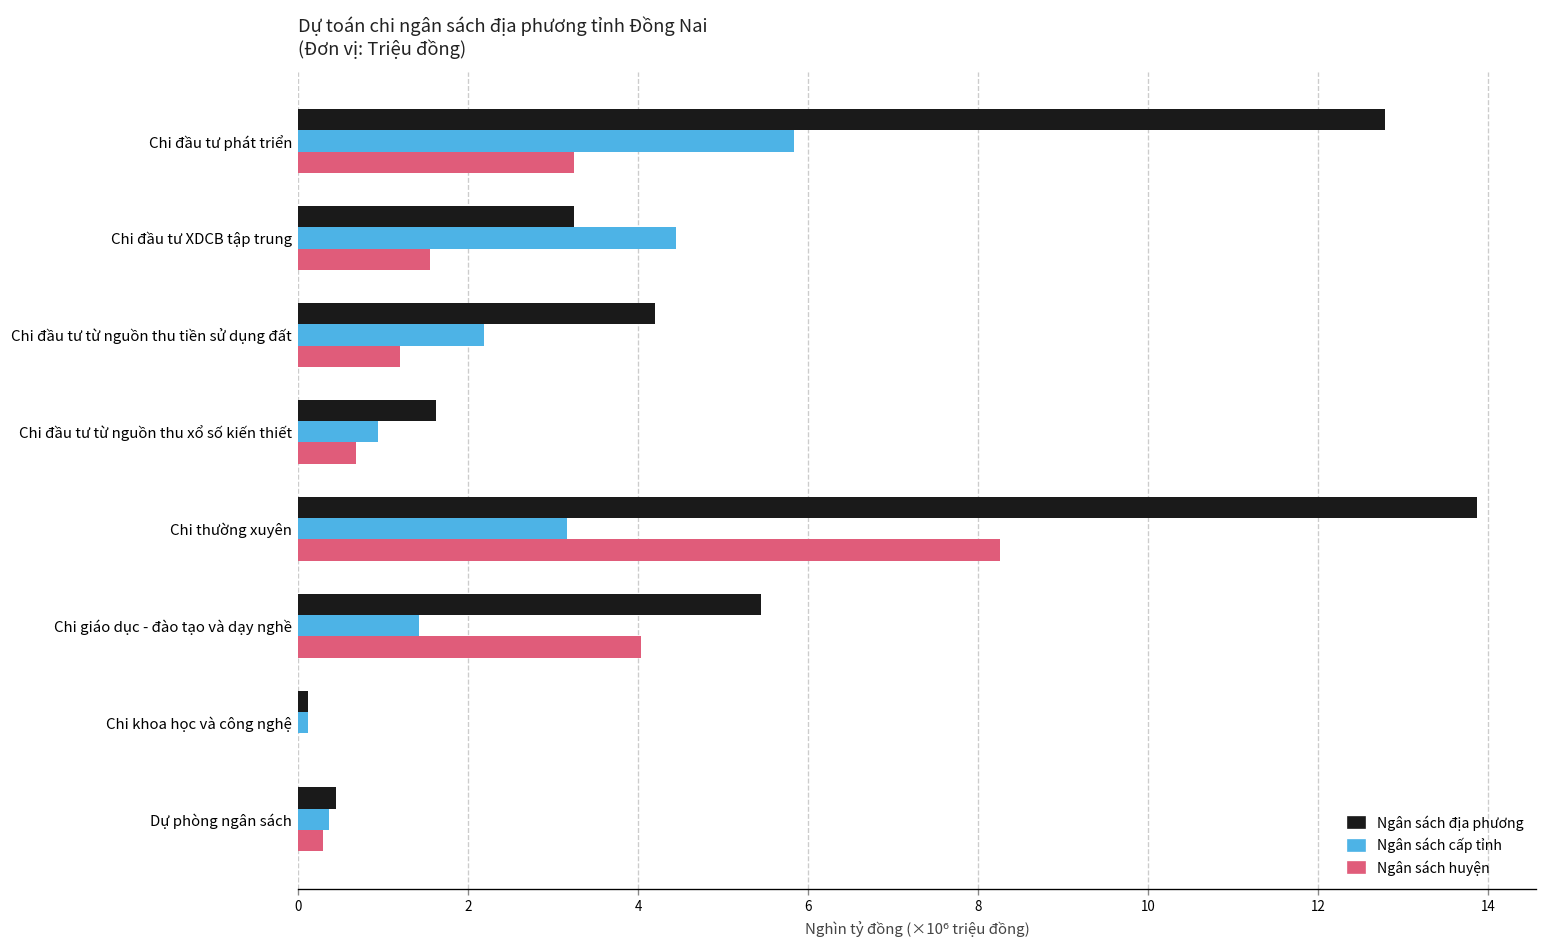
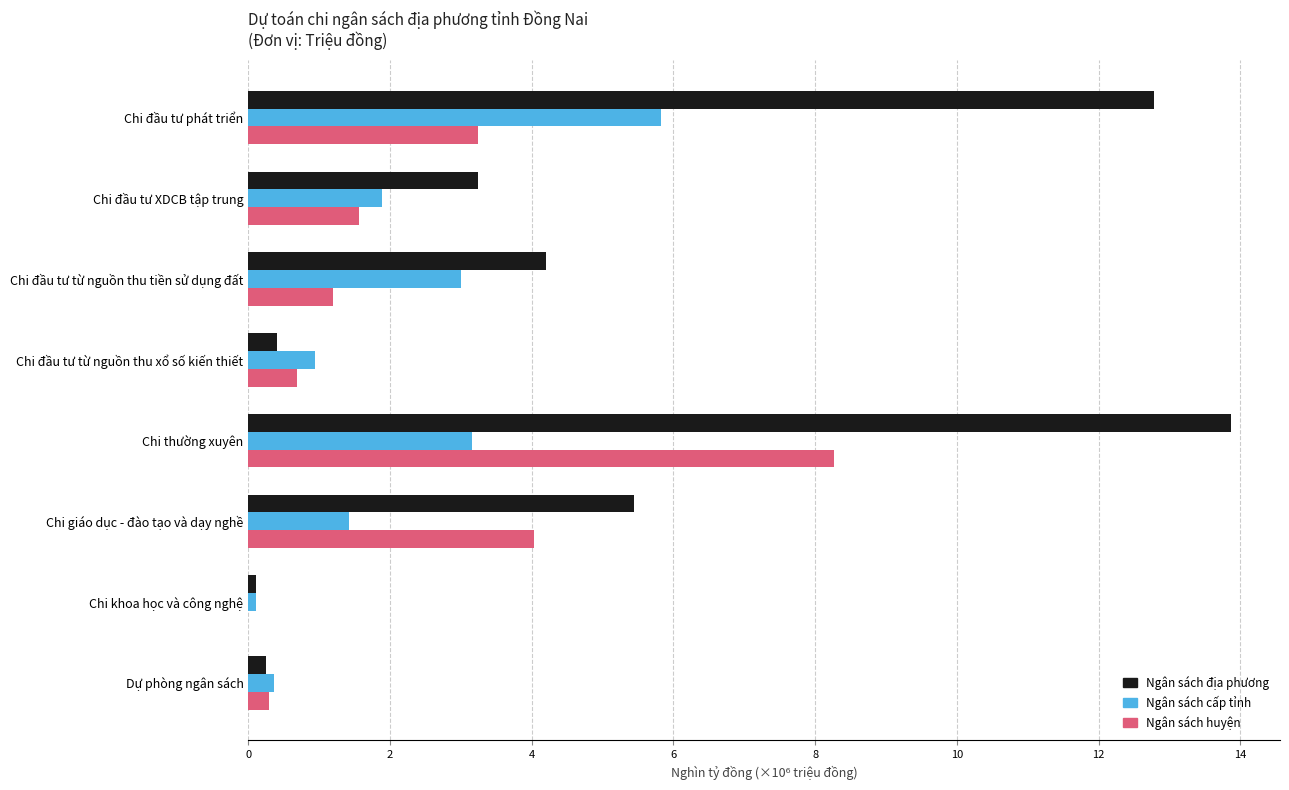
  {
    "Ngân sách địa phương": {
      "Chi đầu tư phát triển": 12.8,
      "Chi đầu tư XDCB tập trung": 3.2,
      "Chi đầu tư từ nguồn thu tiền sử dụng đất": 4.2,
-     "Chi đầu tư từ nguồn thu xổ số kiến thiết": 1.6,
+     "Chi đầu tư từ nguồn thu xổ số kiến thiết": 0.4,
      "Chi thường xuyên": 13.9,
      "Chi giáo dục - đào tạo và dạy nghề": 5.4,
      "Chi khoa học và công nghệ": 0.1,
-     "Dự phòng ngân sách": 0.5
+     "Dự phòng ngân sách": 0.3
    },
    "Ngân sách cấp tỉnh": {
      "Chi đầu tư phát triển": 5.8,
-     "Chi đầu tư XDCB tập trung": 4.4,
-     "Chi đầu tư từ nguồn thu tiền sử dụng đất": 2.2,
+     "Chi đầu tư XDCB tập trung": 1.9,
+     "Chi đầu tư từ nguồn thu tiền sử dụng đất": 3.0,
      "Chi đầu tư từ nguồn thu xổ số kiến thiết": 0.9,
      "Chi thường xuyên": 3.2,
      "Chi giáo dục - đào tạo và dạy nghề": 1.4,
      "Chi khoa học và công nghệ": 0.1,
      "Dự phòng ngân sách": 0.4
    },
    "Ngân sách huyện": {
      "Chi đầu tư phát triển": 3.2,
      "Chi đầu tư XDCB tập trung": 1.6,
      "Chi đầu tư từ nguồn thu tiền sử dụng đất": 1.2,
      "Chi đầu tư từ nguồn thu xổ số kiến thiết": 0.7,
      "Chi thường xuyên": 8.3,
      "Chi giáo dục - đào tạo và dạy nghề": 4.0,
      "Chi khoa học và công nghệ": 0.0,
      "Dự phòng ngân sách": 0.3
    }
  }
